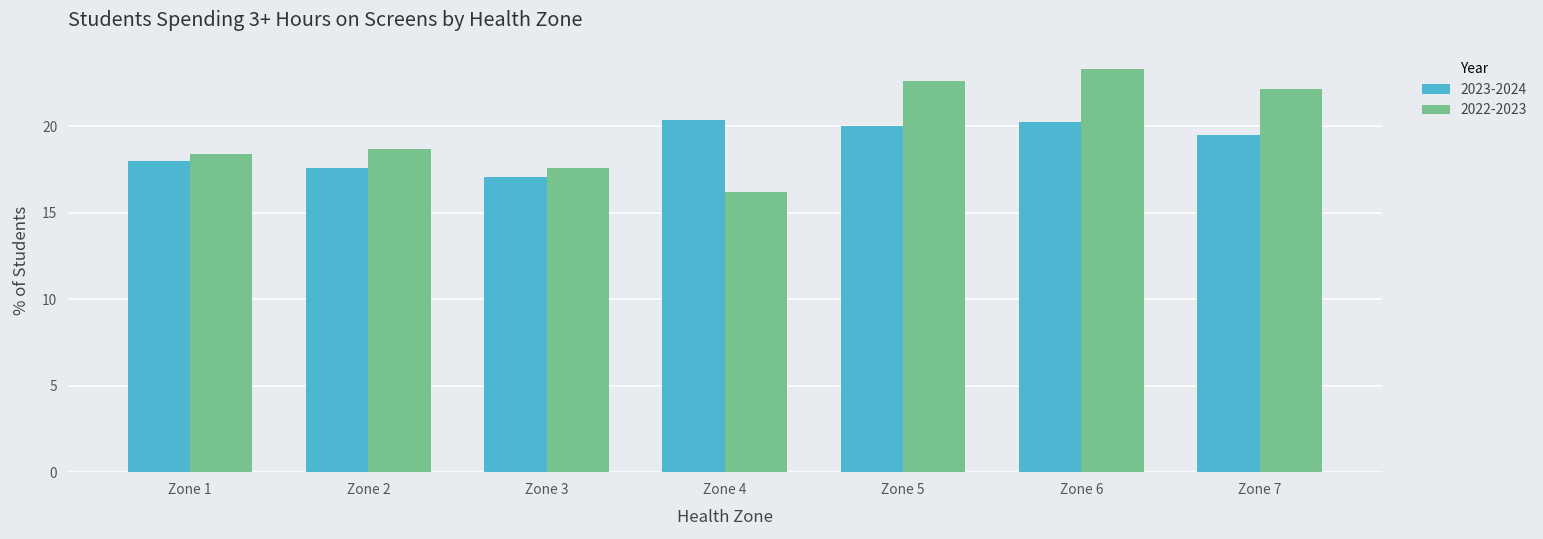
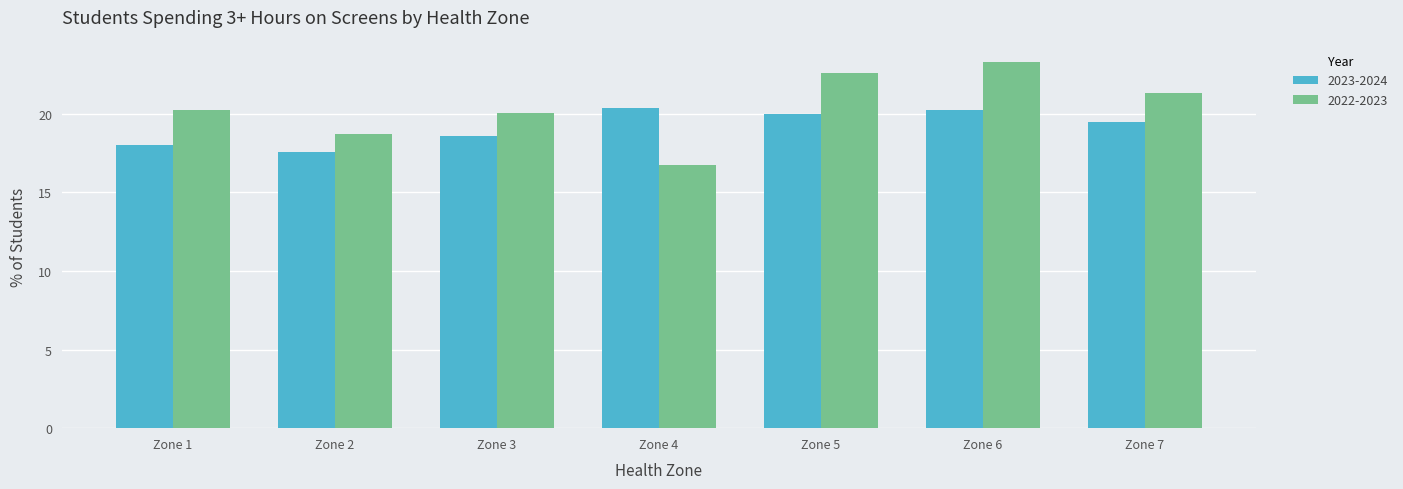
  {
    "2023-2024": {
      "Zone 1": 18.0,
      "Zone 2": 17.6,
-     "Zone 3": 17.1,
+     "Zone 3": 18.6,
      "Zone 4": 20.4,
      "Zone 5": 20.0,
      "Zone 6": 20.2,
      "Zone 7": 19.5
    },
    "2022-2023": {
-     "Zone 1": 18.4,
+     "Zone 1": 20.2,
      "Zone 2": 18.7,
-     "Zone 3": 17.6,
-     "Zone 4": 16.2,
+     "Zone 3": 20.1,
+     "Zone 4": 16.8,
      "Zone 5": 22.6,
      "Zone 6": 23.3,
-     "Zone 7": 22.2
+     "Zone 7": 21.3
    }
  }
